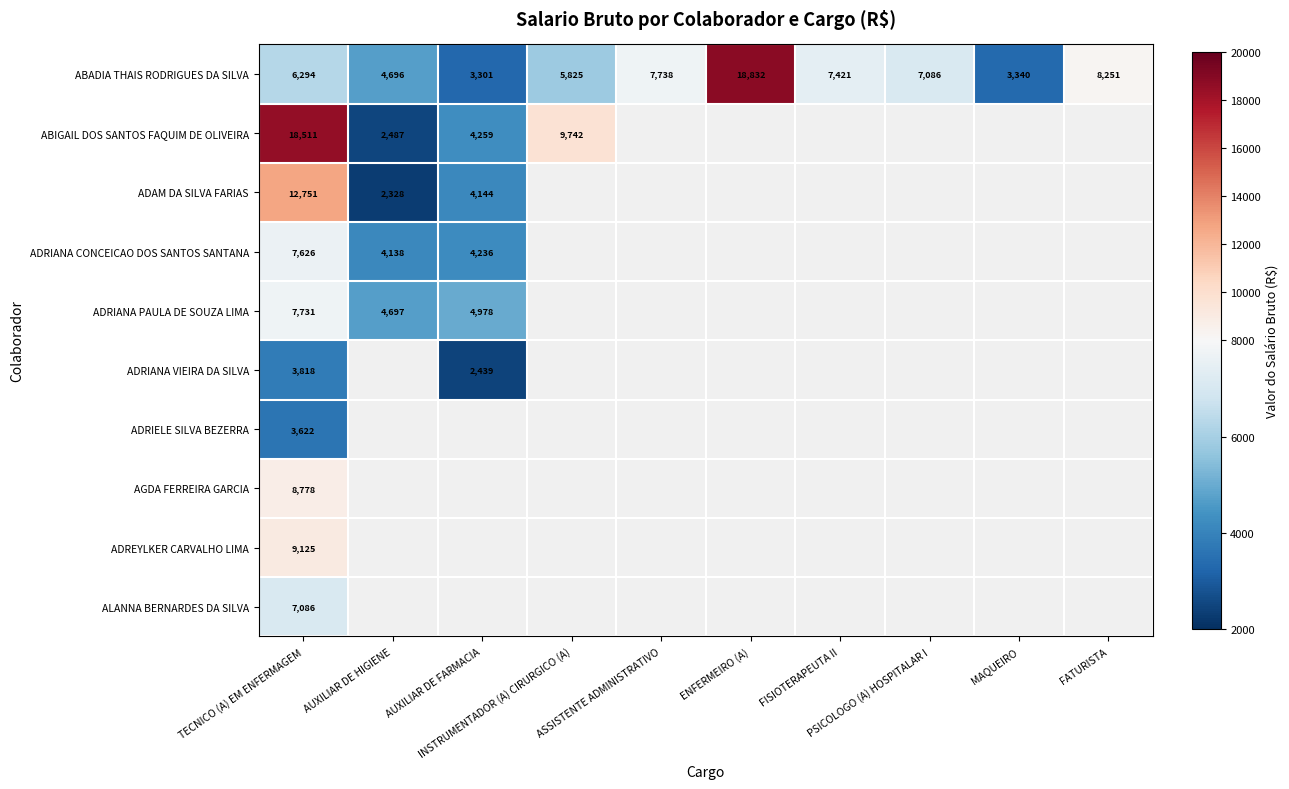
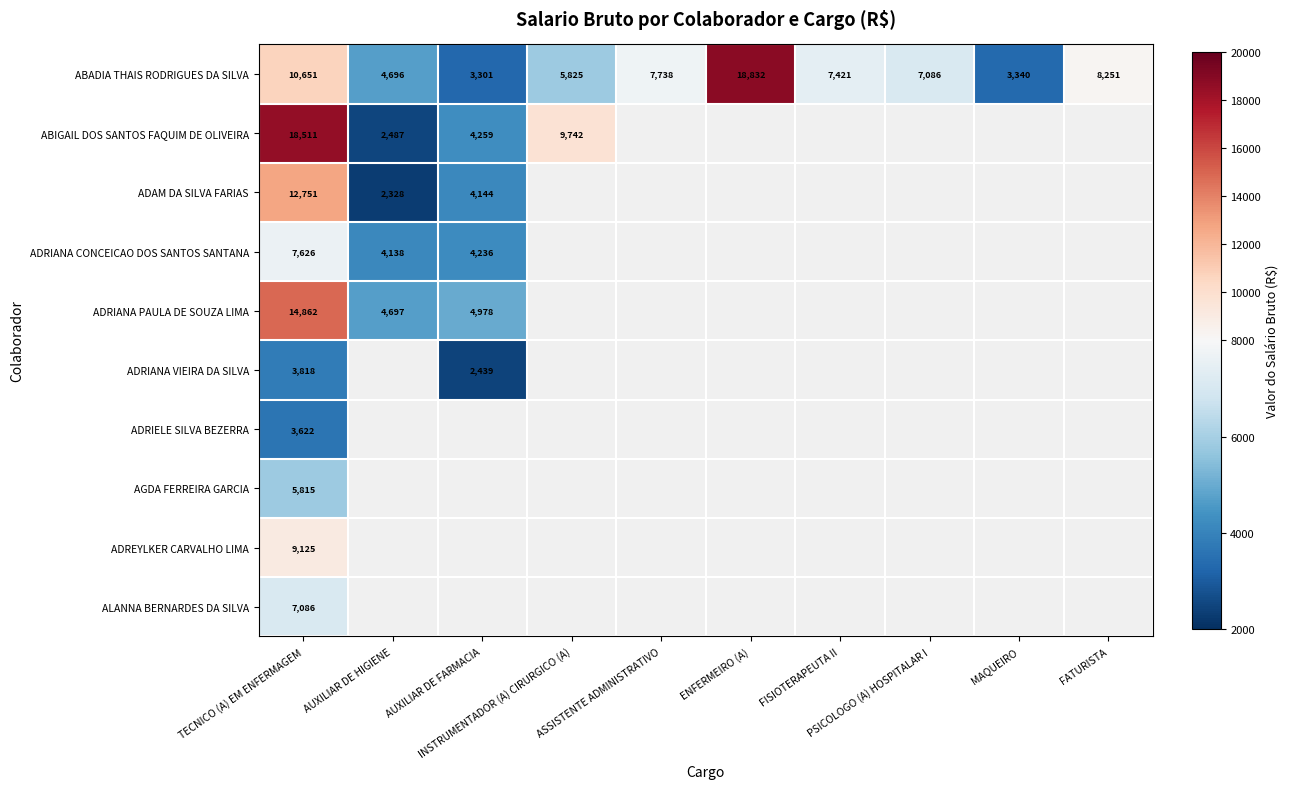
  {
    "ABADIA THAIS RODRIGUES DA SILVA": {
-     "TECNICO (A) EM ENFERMAGEM": "6,294",
+     "TECNICO (A) EM ENFERMAGEM": "10,651",
      "AUXILIAR DE HIGIENE": "4,696",
      "AUXILIAR DE FARMACIA": "3,301",
      "INSTRUMENTADOR (A) CIRURGICO (A)": "5,825",
      "ASSISTENTE ADMINISTRATIVO": "7,738",
      "ENFERMEIRO (A)": "18,832",
      "FISIOTERAPEUTA II": "7,421",
      "PSICOLOGO (A) HOSPITALAR I": "7,086",
      "MAQUEIRO": "3,340",
      "FATURISTA": "8,251"
    },
    "ABIGAIL DOS SANTOS FAQUIM DE OLIVEIRA": {
      "TECNICO (A) EM ENFERMAGEM": "18,511",
      "AUXILIAR DE HIGIENE": "2,487",
      "AUXILIAR DE FARMACIA": "4,259",
      "INSTRUMENTADOR (A) CIRURGICO (A)": "9,742"
    },
    "ADAM DA SILVA FARIAS": {
      "TECNICO (A) EM ENFERMAGEM": "12,751",
      "AUXILIAR DE HIGIENE": "2,328",
      "AUXILIAR DE FARMACIA": "4,144"
    },
    "ADRIANA CONCEICAO DOS SANTOS SANTANA": {
      "TECNICO (A) EM ENFERMAGEM": "7,626",
      "AUXILIAR DE HIGIENE": "4,138",
      "AUXILIAR DE FARMACIA": "4,236"
    },
    "ADRIANA PAULA DE SOUZA LIMA": {
-     "TECNICO (A) EM ENFERMAGEM": "7,731",
+     "TECNICO (A) EM ENFERMAGEM": "14,862",
      "AUXILIAR DE HIGIENE": "4,697",
      "AUXILIAR DE FARMACIA": "4,978"
    },
    "ADRIANA VIEIRA DA SILVA": {
      "TECNICO (A) EM ENFERMAGEM": "3,818",
      "AUXILIAR DE FARMACIA": "2,439"
    },
    "ADRIELE SILVA BEZERRA": {
      "TECNICO (A) EM ENFERMAGEM": "3,622"
    },
    "AGDA FERREIRA GARCIA": {
-     "TECNICO (A) EM ENFERMAGEM": "8,778"
+     "TECNICO (A) EM ENFERMAGEM": "5,815"
    },
    "ADREYLKER CARVALHO LIMA": {
      "TECNICO (A) EM ENFERMAGEM": "9,125"
    },
    "ALANNA BERNARDES DA SILVA": {
      "TECNICO (A) EM ENFERMAGEM": "7,086"
    }
  }
